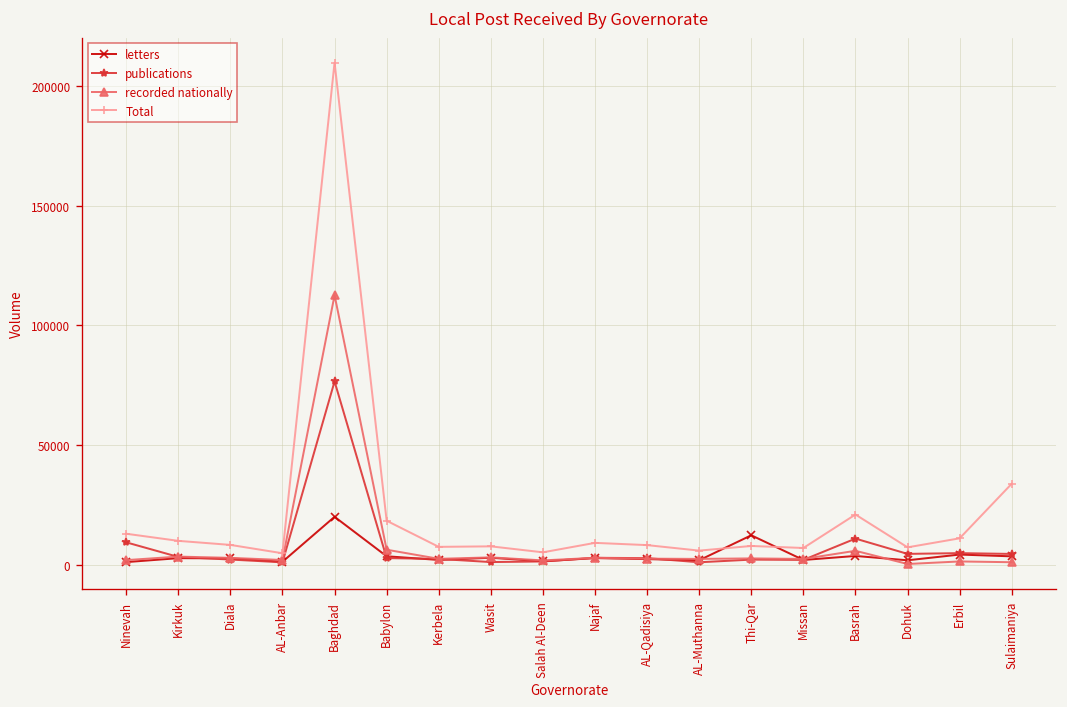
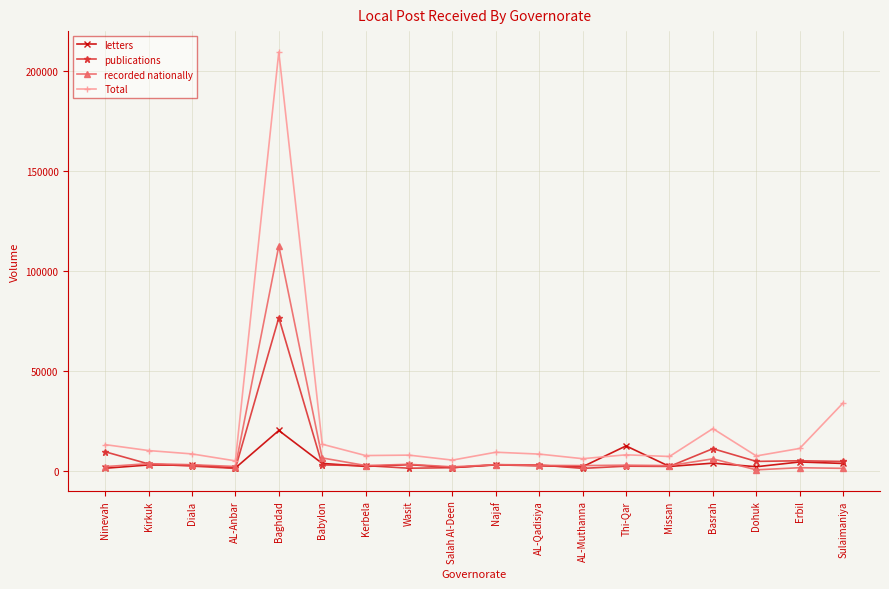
  {
    "letters": {
      "Baghdad": 20000,
      "Thi-Qar": 13000,
      "Basrah": 4000,
      "Dohuk": 2000
    },
    "publications": {
      "Ninevah": 10000,
      "Baghdad": 77000,
      "Wasit": 1000,
      "Basrah": 11000,
      "Dohuk": 5000
    },
    "recorded nationally": {
      "Baghdad": 113000,
      "Babylon": 7000,
      "Basrah": 6000,
      "Dohuk": 1000,
      "Erbil": 2000,
      "Sulaimaniya": 1000
    },
    "Total": {
      "Ninevah": 13000,
      "Kirkuk": 10000,
      "Diala": 9000,
      "AL-Anbar": 5000,
      "Baghdad": 210000,
-     "Babylon": 19000,
+     "Babylon": 13000,
      "Kerbela": 8000,
      "Wasit": 8000,
      "Salah Al-Deen": 5000,
      "Najaf": 9000,
      "AL-Qadisiya": 8000,
      "AL-Muthanna": 6000,
      "Thi-Qar": 8000,
      "Missan": 7000,
      "Basrah": 21000,
      "Dohuk": 8000,
      "Erbil": 11000,
      "Sulaimaniya": 34000
    }
  }
